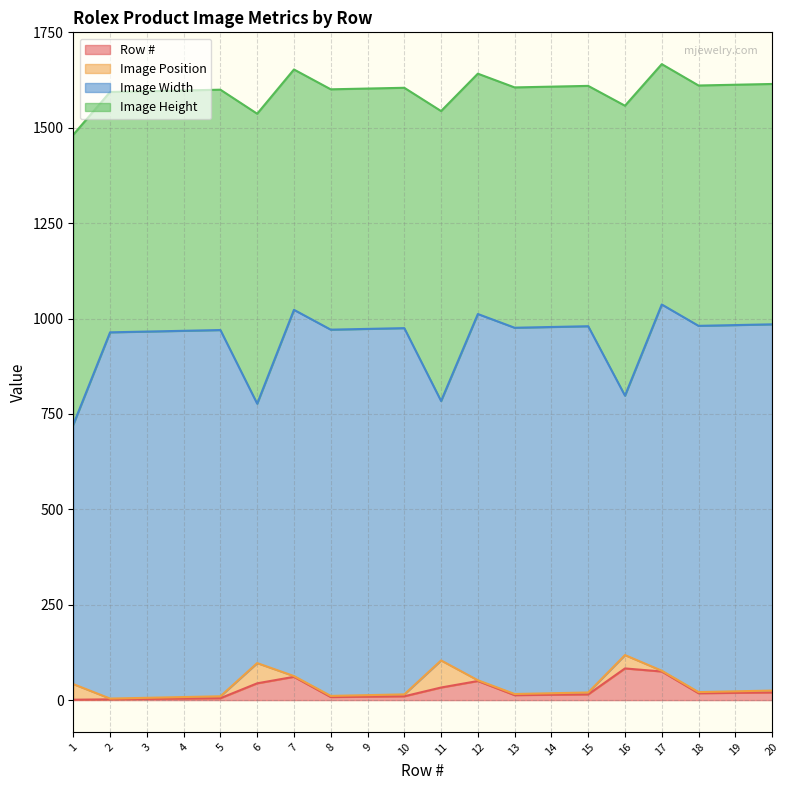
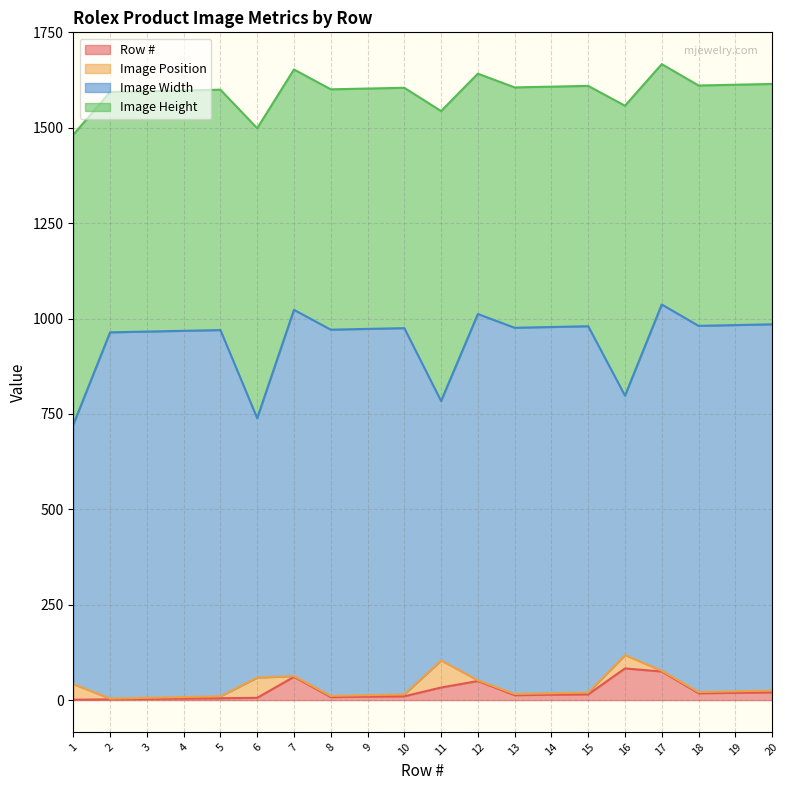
  {
    "Row #": {
      "1": 0,
-     "6": 40,
+     "6": 10,
      "11": 30,
      "16": 80
    },
    "Image Position": {
      "1": 40,
      "6": 50,
      "11": 70,
      "16": 40
    },
    "Image Width": {
      "1": 680,
      "2": 960,
      "3": 960,
      "4": 960,
      "5": 960,
      "6": 680,
      "7": 960,
      "8": 960,
      "9": 960,
      "10": 960,
      "11": 680,
      "12": 960,
      "13": 960,
      "14": 960,
      "15": 960,
      "16": 680,
      "17": 960,
      "18": 960,
      "19": 960,
      "20": 960
    },
    "Image Height": {
      "1": 760,
      "5": 630,
      "6": 760,
      "7": 630,
      "8": 630,
      "9": 630,
      "10": 630,
      "11": 760,
      "12": 630,
      "13": 630,
      "14": 630,
      "15": 630,
      "16": 760,
      "17": 630,
      "18": 630,
      "19": 630,
      "20": 630
    }
  }
